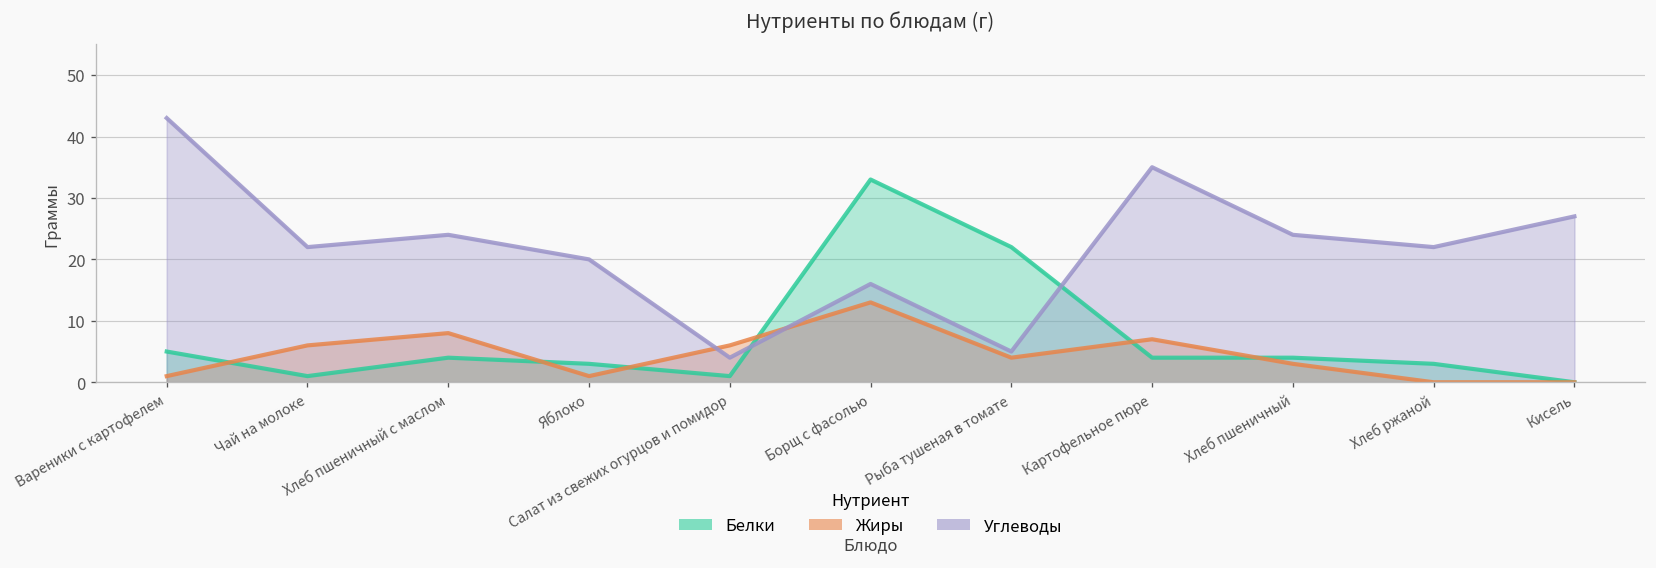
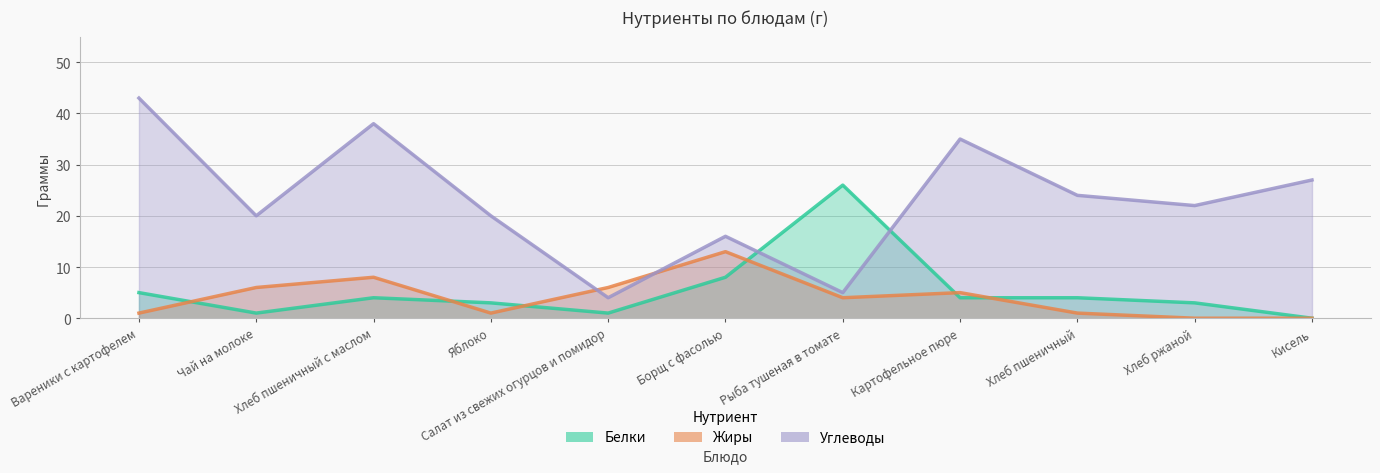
  {
    "Белки": {
      "Вареники с картофелем": 5,
      "Чай на молоке": 1,
      "Хлеб пшеничный с маслом": 4,
      "Яблоко": 3,
      "Салат из свежих огурцов и помидор": 1,
-     "Борщ с фасолью": 33,
-     "Рыба тушеная в томате": 22,
+     "Борщ с фасолью": 8,
+     "Рыба тушеная в томате": 26,
      "Картофельное пюре": 4,
      "Хлеб пшеничный": 4,
      "Хлеб ржаной": 3
    },
    "Жиры": {
      "Вареники с картофелем": 1,
      "Чай на молоке": 6,
      "Хлеб пшеничный с маслом": 8,
      "Яблоко": 1,
      "Салат из свежих огурцов и помидор": 6,
      "Борщ с фасолью": 13,
      "Рыба тушеная в томате": 4,
-     "Картофельное пюре": 7,
-     "Хлеб пшеничный": 3,
+     "Картофельное пюре": 5,
+     "Хлеб пшеничный": 1,
      "Хлеб ржаной": 0
    },
    "Углеводы": {
      "Вареники с картофелем": 43,
-     "Чай на молоке": 22,
-     "Хлеб пшеничный с маслом": 24,
+     "Чай на молоке": 20,
+     "Хлеб пшеничный с маслом": 38,
      "Яблоко": 20,
      "Салат из свежих огурцов и помидор": 4,
      "Борщ с фасолью": 16,
      "Рыба тушеная в томате": 5,
      "Картофельное пюре": 35,
      "Хлеб пшеничный": 24,
      "Хлеб ржаной": 22,
      "Кисель": 27
    }
  }
